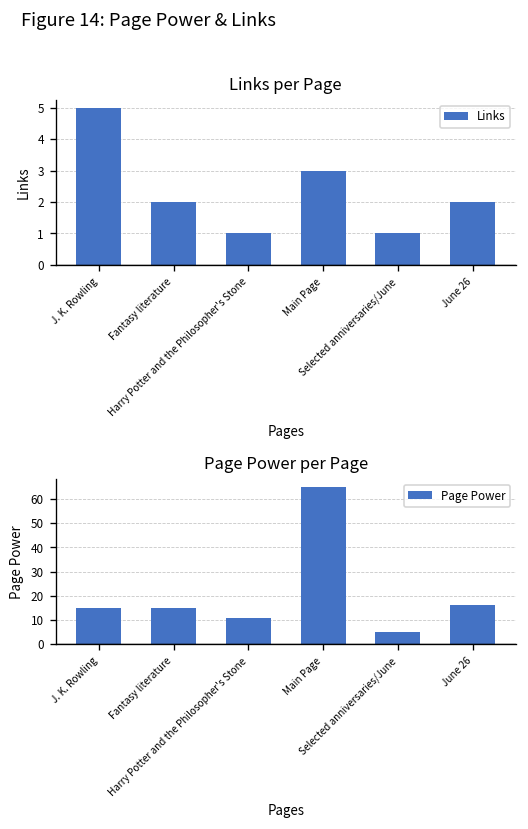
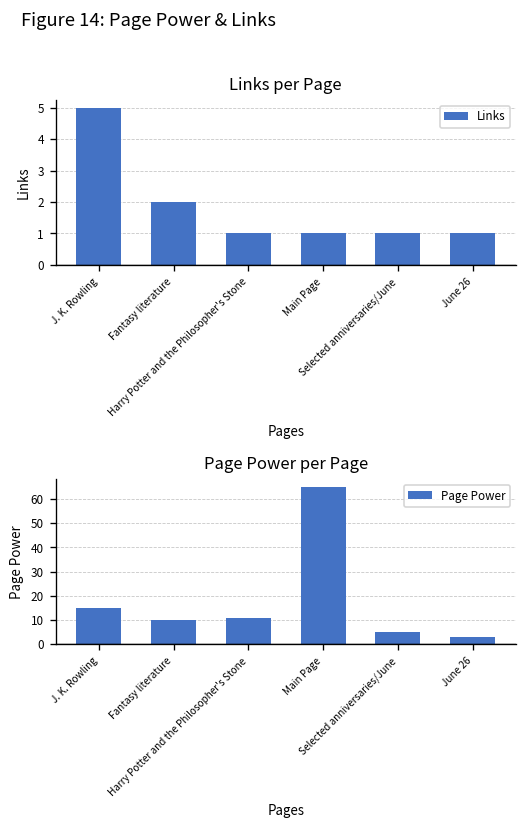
  {
    "Links per Page": {
      "J. K. Rowling": 5,
      "Fantasy literature": 2,
      "Harry Potter and the Philosopher's Stone": 1,
-     "Main Page": 3,
+     "Main Page": 1,
      "Selected anniversaries/June": 1,
-     "June 26": 2
+     "June 26": 1
    },
    "Page Power per Page": {
      "J. K. Rowling": 15,
-     "Fantasy literature": 15,
+     "Fantasy literature": 10,
      "Harry Potter and the Philosopher's Stone": 11,
      "Main Page": 65,
      "Selected anniversaries/June": 5,
-     "June 26": 16
+     "June 26": 3
    }
  }
